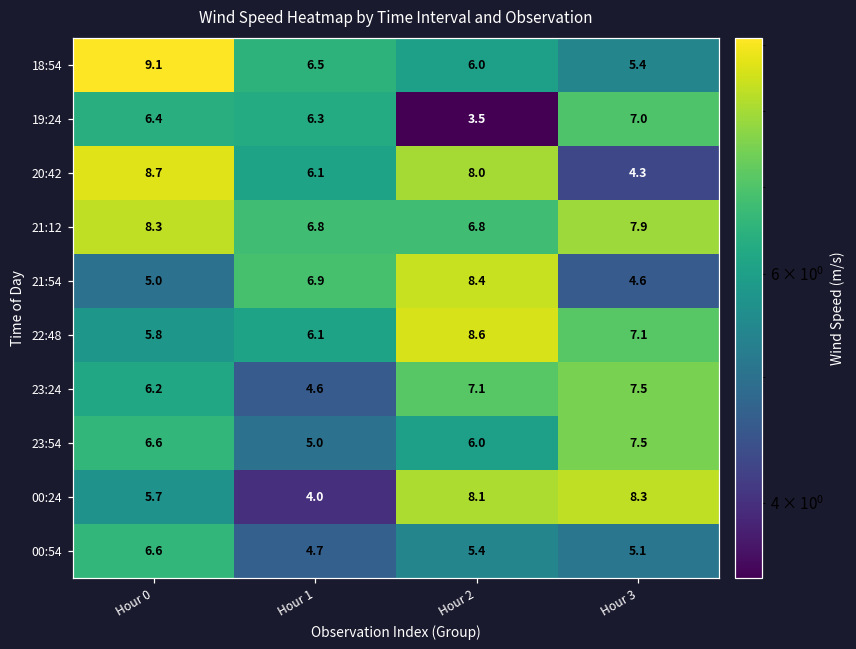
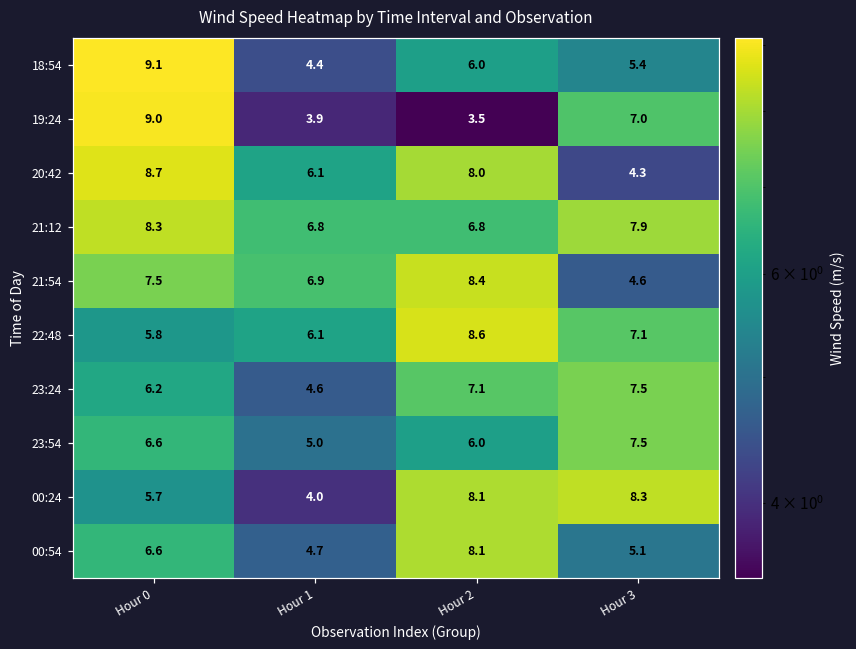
  {
    "18:54": {
      "Hour 0": 9.1,
-     "Hour 1": 6.5,
+     "Hour 1": 4.4,
      "Hour 2": 6.0,
      "Hour 3": 5.4
    },
    "19:24": {
-     "Hour 0": 6.4,
-     "Hour 1": 6.3,
+     "Hour 0": 9.0,
+     "Hour 1": 3.9,
      "Hour 2": 3.5,
      "Hour 3": 7.0
    },
    "20:42": {
      "Hour 0": 8.7,
      "Hour 1": 6.1,
      "Hour 2": 8.0,
      "Hour 3": 4.3
    },
    "21:12": {
      "Hour 0": 8.3,
      "Hour 1": 6.8,
      "Hour 2": 6.8,
      "Hour 3": 7.9
    },
    "21:54": {
-     "Hour 0": 5.0,
+     "Hour 0": 7.5,
      "Hour 1": 6.9,
      "Hour 2": 8.4,
      "Hour 3": 4.6
    },
    "22:48": {
      "Hour 0": 5.8,
      "Hour 1": 6.1,
      "Hour 2": 8.6,
      "Hour 3": 7.1
    },
    "23:24": {
      "Hour 0": 6.2,
      "Hour 1": 4.6,
      "Hour 2": 7.1,
      "Hour 3": 7.5
    },
    "23:54": {
      "Hour 0": 6.6,
      "Hour 1": 5.0,
      "Hour 2": 6.0,
      "Hour 3": 7.5
    },
    "00:24": {
      "Hour 0": 5.7,
      "Hour 1": 4.0,
      "Hour 2": 8.1,
      "Hour 3": 8.3
    },
    "00:54": {
      "Hour 0": 6.6,
      "Hour 1": 4.7,
-     "Hour 2": 5.4,
+     "Hour 2": 8.1,
      "Hour 3": 5.1
    }
  }
